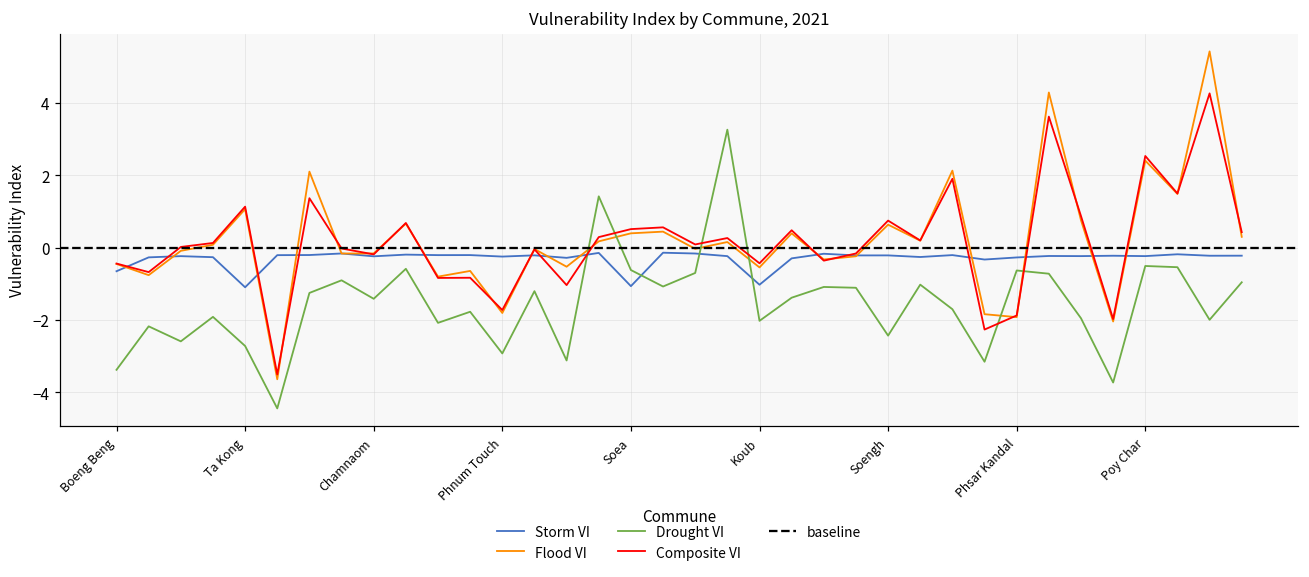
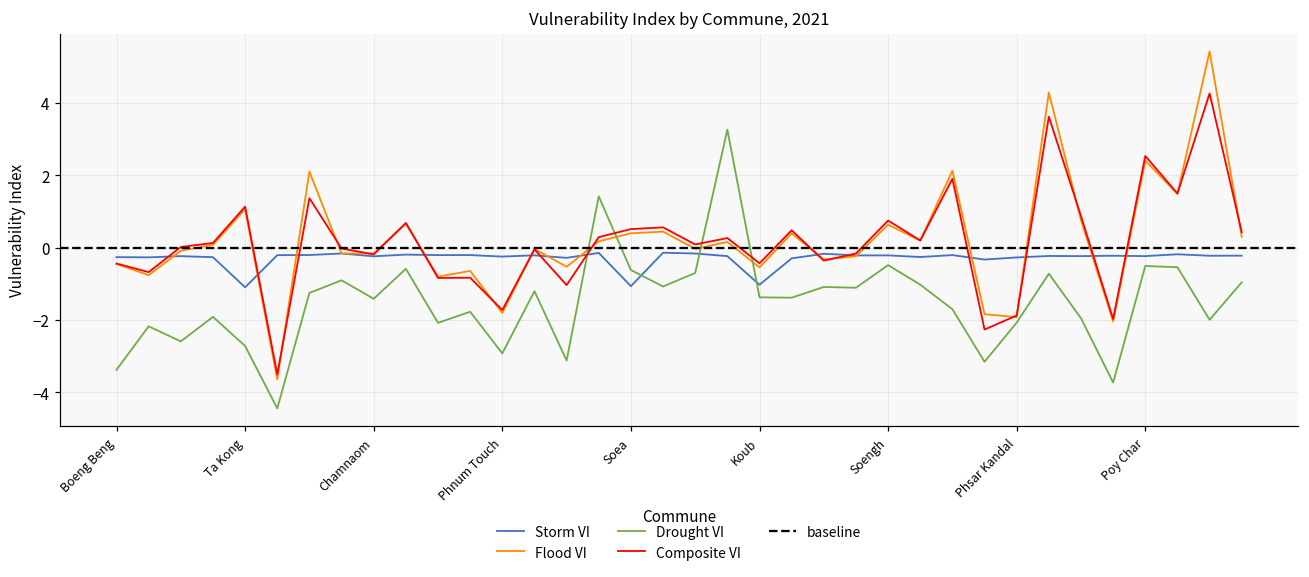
  {
    "Storm VI": {
-     "Boeng Beng": -0.7,
+     "Boeng Beng": -0.3,
      "Ta Kong": -1.1,
      "Phnum Touch": -0.3,
      "Soea": -1.1,
      "Koub": -1.0,
      "Soengh": -0.2,
      "Phsar Kandal": -0.3,
      "Poy Char": -0.2
    },
    "Flood VI": {
      "Phnum Touch": -1.8,
      "Soea": 0.4,
      "Koub": -0.5,
      "Soengh": 0.6,
      "Poy Char": 2.4
    },
    "Drought VI": {
      "Boeng Beng": -3.4,
      "Ta Kong": -2.7,
      "Chamnaom": -1.4,
      "Phnum Touch": -2.9,
      "Soea": -0.6,
-     "Koub": -2.0,
-     "Soengh": -2.4,
-     "Phsar Kandal": -0.6,
+     "Koub": -1.4,
+     "Soengh": -0.5,
+     "Phsar Kandal": -2.1,
      "Poy Char": -0.5
    },
    "Composite VI": {
      "Phnum Touch": -1.7,
      "Soea": 0.5,
      "Koub": -0.4,
      "Soengh": 0.7,
      "Poy Char": 2.5
    }
  }
